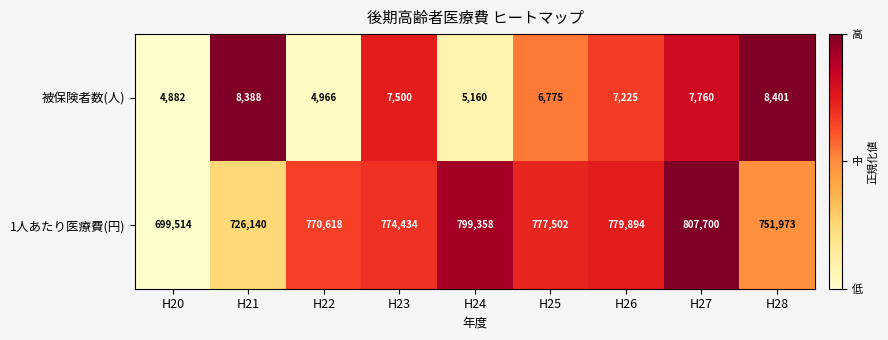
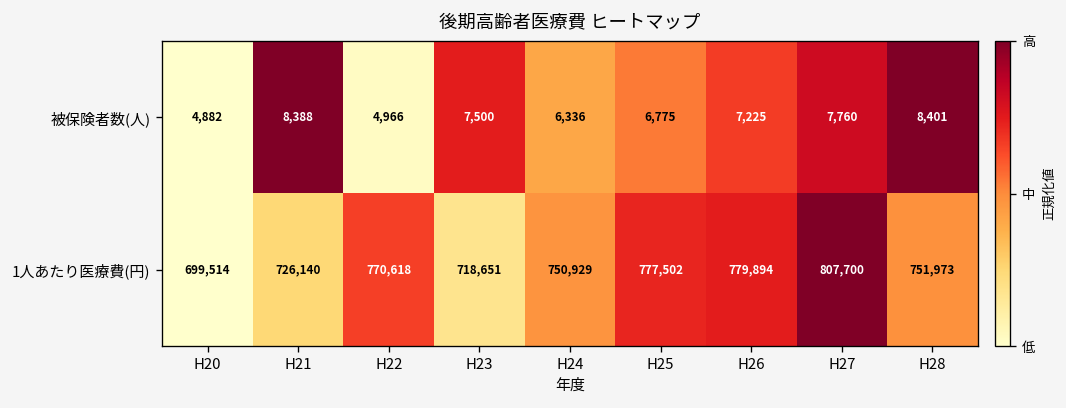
  {
    "被保険者数(人)": {
      "H20": "4,882",
      "H21": "8,388",
      "H22": "4,966",
      "H23": "7,500",
-     "H24": "5,160",
+     "H24": "6,336",
      "H25": "6,775",
      "H26": "7,225",
      "H27": "7,760",
      "H28": "8,401"
    },
    "1人あたり医療費(円)": {
      "H20": "699,514",
      "H21": "726,140",
      "H22": "770,618",
-     "H23": "774,434",
-     "H24": "799,358",
+     "H23": "718,651",
+     "H24": "750,929",
      "H25": "777,502",
      "H26": "779,894",
      "H27": "807,700",
      "H28": "751,973"
    }
  }
